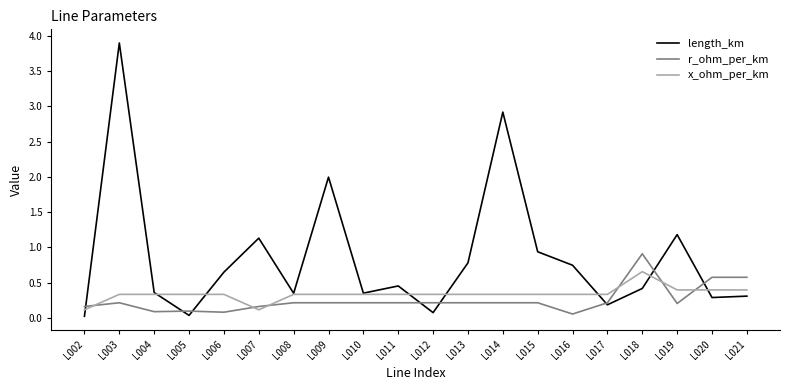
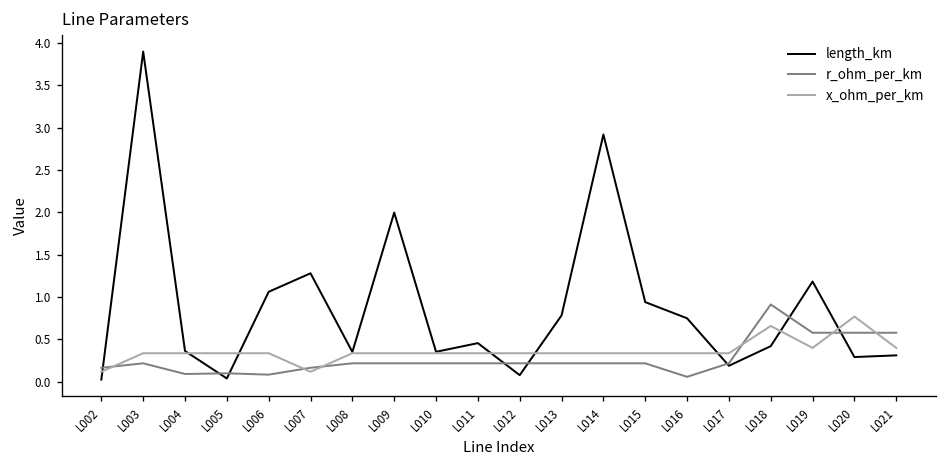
  {
    "length_km": {
      "L002": 0.0,
      "L003": 3.9,
      "L005": 0.0,
-     "L006": 0.6,
-     "L007": 1.1,
+     "L006": 1.1,
+     "L007": 1.3,
      "L009": 2.0,
      "L011": 0.5,
      "L012": 0.1,
      "L013": 0.8,
      "L014": 2.9,
      "L015": 0.9,
      "L016": 0.7,
      "L018": 0.4,
      "L019": 1.2,
      "L020": 0.3,
      "L021": 0.3
    },
    "r_ohm_per_km": {
      "L002": 0.2,
      "L003": 0.2,
      "L004": 0.1,
      "L005": 0.1,
      "L006": 0.1,
      "L007": 0.2,
      "L008": 0.2,
      "L009": 0.2,
      "L010": 0.2,
      "L011": 0.2,
      "L012": 0.2,
      "L013": 0.2,
      "L014": 0.2,
      "L015": 0.2,
      "L016": 0.1,
      "L018": 0.9,
-     "L019": 0.2,
+     "L019": 0.6,
      "L020": 0.6,
      "L021": 0.6
    },
    "x_ohm_per_km": {
      "L002": 0.1,
      "L003": 0.3,
      "L005": 0.3,
      "L006": 0.3,
      "L007": 0.1,
      "L009": 0.3,
      "L011": 0.3,
      "L012": 0.3,
      "L013": 0.3,
      "L014": 0.3,
      "L015": 0.3,
      "L016": 0.3,
      "L017": 0.3,
      "L018": 0.7,
      "L019": 0.4,
-     "L020": 0.4,
+     "L020": 0.8,
      "L021": 0.4
    }
  }
